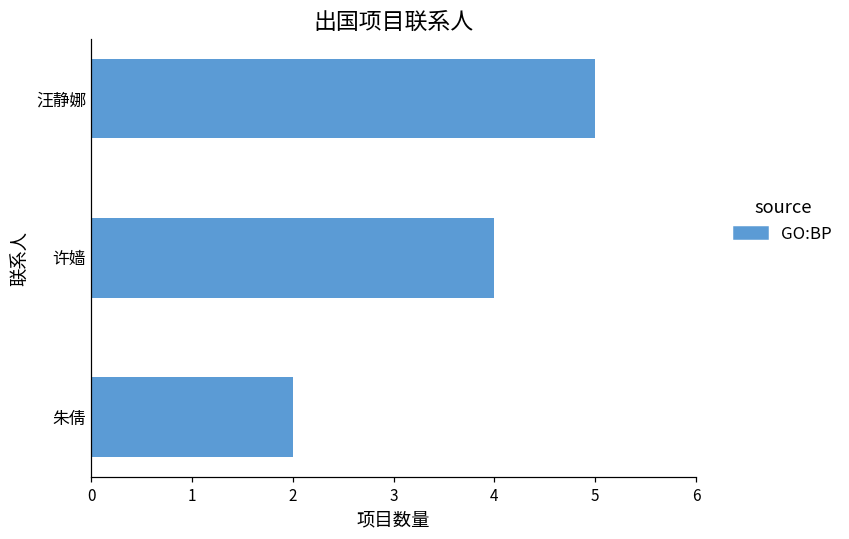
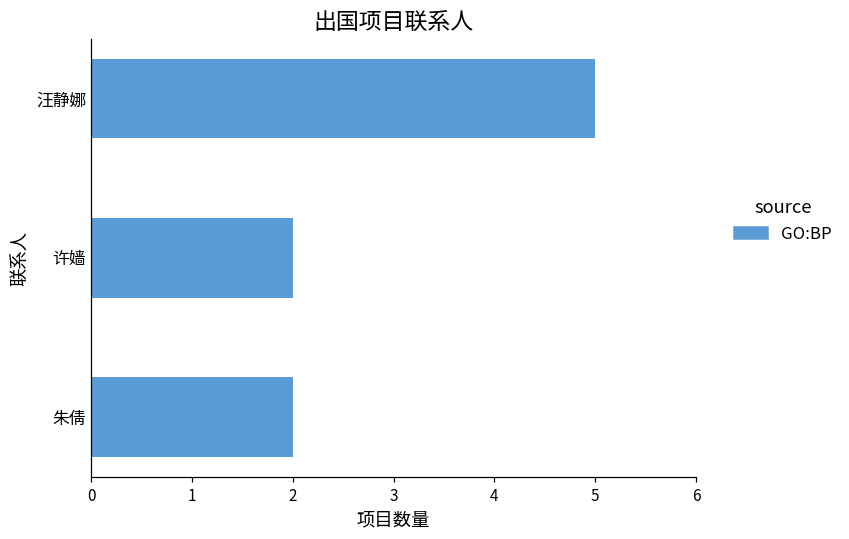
  {
    "汪静娜": 5,
-   "许嫱": 4,
+   "许嫱": 2,
    "朱倩": 2
  }
